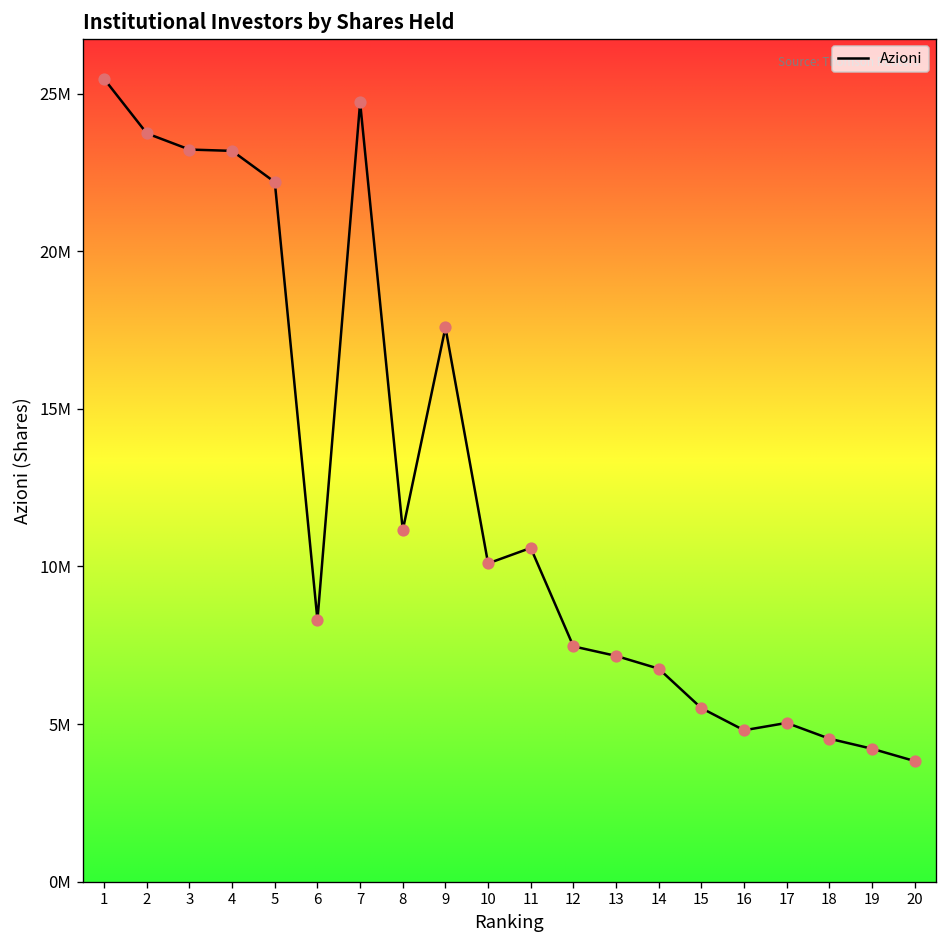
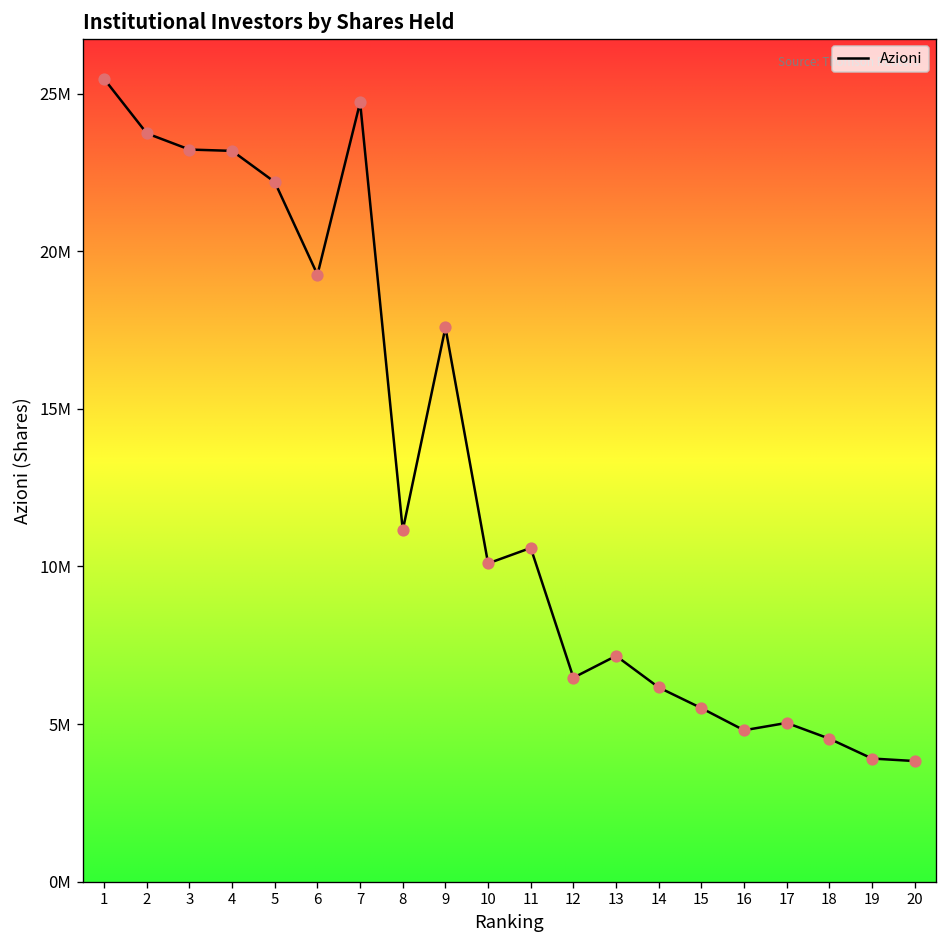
  {
    "1": 25500000,
    "2": 23700000,
    "3": 23200000,
    "4": 23200000,
    "5": 22200000,
-   "6": 8300000,
+   "6": 19300000,
    "7": 24700000,
    "8": 11200000,
    "9": 17600000,
    "10": 10100000,
    "11": 10600000,
-   "12": 7500000,
+   "12": 6500000,
    "13": 7200000,
-   "14": 6800000,
+   "14": 6200000,
    "15": 5500000,
    "16": 4800000,
    "17": 5000000,
    "18": 4500000,
-   "19": 4200000,
+   "19": 3900000,
    "20": 3800000
  }
